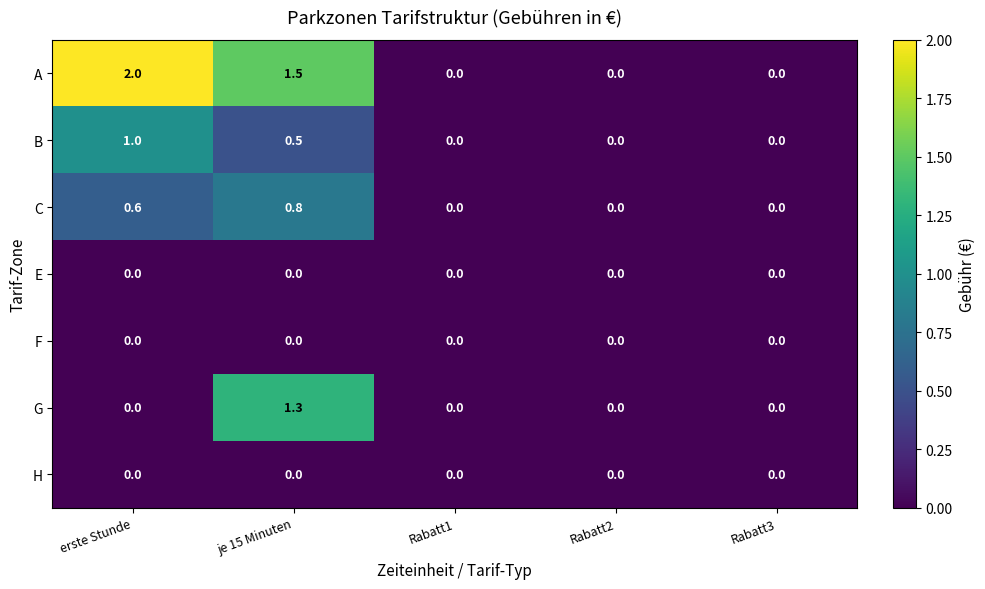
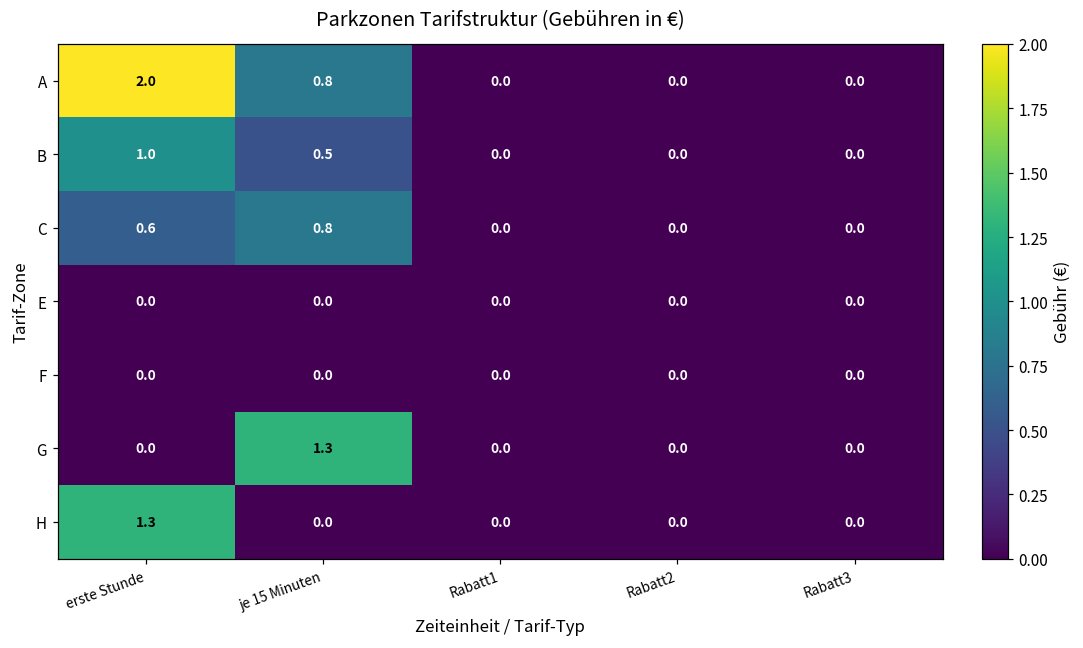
  {
    "A": {
      "erste Stunde": 2.0,
-     "je 15 Minuten": 1.5,
+     "je 15 Minuten": 0.8,
      "Rabatt1": 0.0,
      "Rabatt2": 0.0,
      "Rabatt3": 0.0
    },
    "B": {
      "erste Stunde": 1.0,
      "je 15 Minuten": 0.5,
      "Rabatt1": 0.0,
      "Rabatt2": 0.0,
      "Rabatt3": 0.0
    },
    "C": {
      "erste Stunde": 0.6,
      "je 15 Minuten": 0.8,
      "Rabatt1": 0.0,
      "Rabatt2": 0.0,
      "Rabatt3": 0.0
    },
    "E": {
      "erste Stunde": 0.0,
      "je 15 Minuten": 0.0,
      "Rabatt1": 0.0,
      "Rabatt2": 0.0,
      "Rabatt3": 0.0
    },
    "F": {
      "erste Stunde": 0.0,
      "je 15 Minuten": 0.0,
      "Rabatt1": 0.0,
      "Rabatt2": 0.0,
      "Rabatt3": 0.0
    },
    "G": {
      "erste Stunde": 0.0,
      "je 15 Minuten": 1.3,
      "Rabatt1": 0.0,
      "Rabatt2": 0.0,
      "Rabatt3": 0.0
    },
    "H": {
-     "erste Stunde": 0.0,
+     "erste Stunde": 1.3,
      "je 15 Minuten": 0.0,
      "Rabatt1": 0.0,
      "Rabatt2": 0.0,
      "Rabatt3": 0.0
    }
  }
